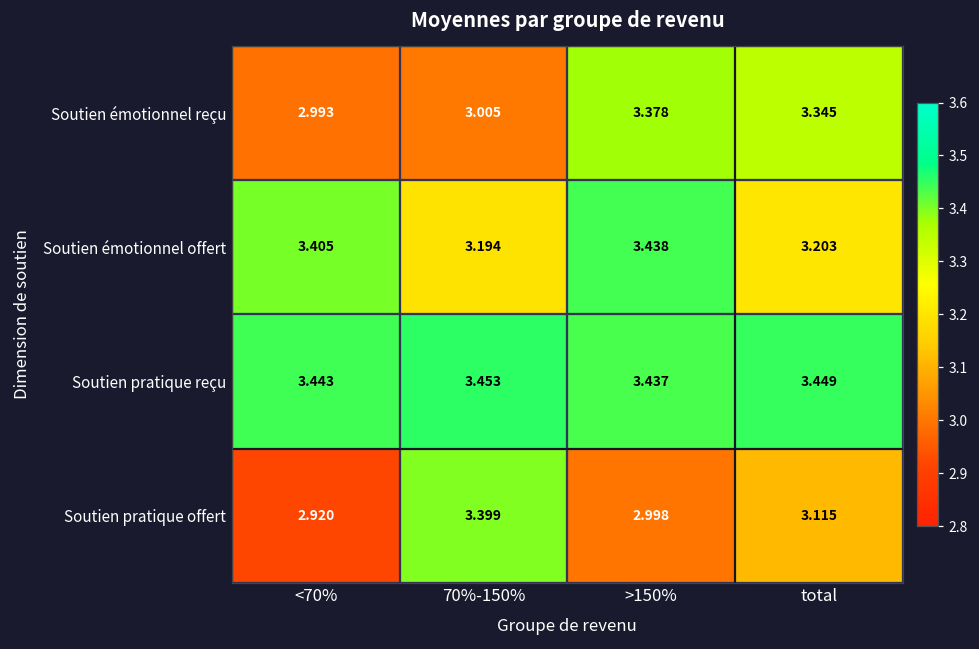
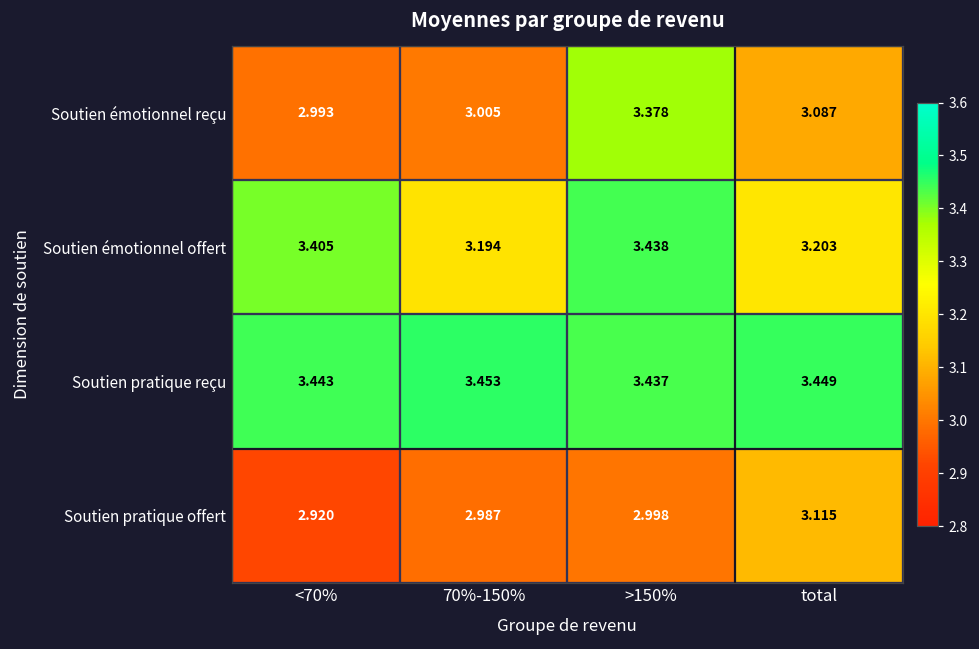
  {
    "Soutien émotionnel reçu": {
      "<70%": 2.993,
      "70%-150%": 3.005,
      ">150%": 3.378,
-     "total": 3.345
+     "total": 3.087
    },
    "Soutien émotionnel offert": {
      "<70%": 3.405,
      "70%-150%": 3.194,
      ">150%": 3.438,
      "total": 3.203
    },
    "Soutien pratique reçu": {
      "<70%": 3.443,
      "70%-150%": 3.453,
      ">150%": 3.437,
      "total": 3.449
    },
    "Soutien pratique offert": {
      "<70%": 2.920,
-     "70%-150%": 3.399,
+     "70%-150%": 2.987,
      ">150%": 2.998,
      "total": 3.115
    }
  }
